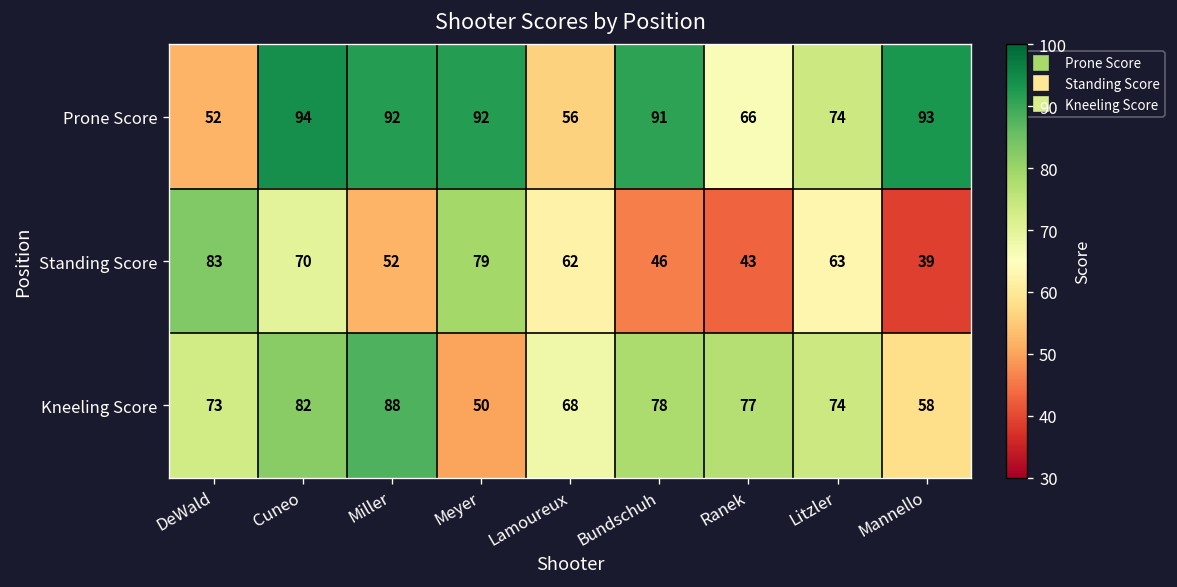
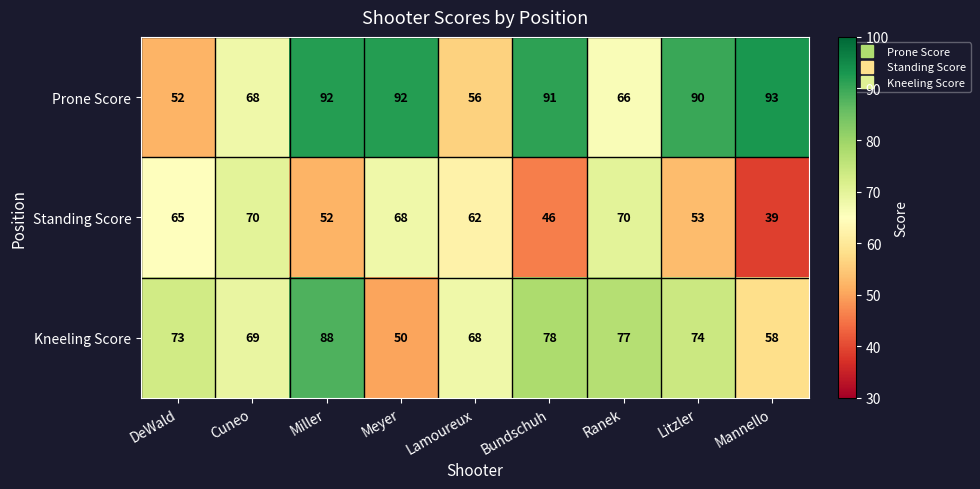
  {
    "Prone Score": {
      "DeWald": 52,
-     "Cuneo": 94,
+     "Cuneo": 68,
      "Miller": 92,
      "Meyer": 92,
      "Lamoureux": 56,
      "Bundschuh": 91,
      "Ranek": 66,
-     "Litzler": 74,
+     "Litzler": 90,
      "Mannello": 93
    },
    "Standing Score": {
-     "DeWald": 83,
+     "DeWald": 65,
      "Cuneo": 70,
      "Miller": 52,
-     "Meyer": 79,
+     "Meyer": 68,
      "Lamoureux": 62,
      "Bundschuh": 46,
-     "Ranek": 43,
-     "Litzler": 63,
+     "Ranek": 70,
+     "Litzler": 53,
      "Mannello": 39
    },
    "Kneeling Score": {
      "DeWald": 73,
-     "Cuneo": 82,
+     "Cuneo": 69,
      "Miller": 88,
      "Meyer": 50,
      "Lamoureux": 68,
      "Bundschuh": 78,
      "Ranek": 77,
      "Litzler": 74,
      "Mannello": 58
    }
  }
